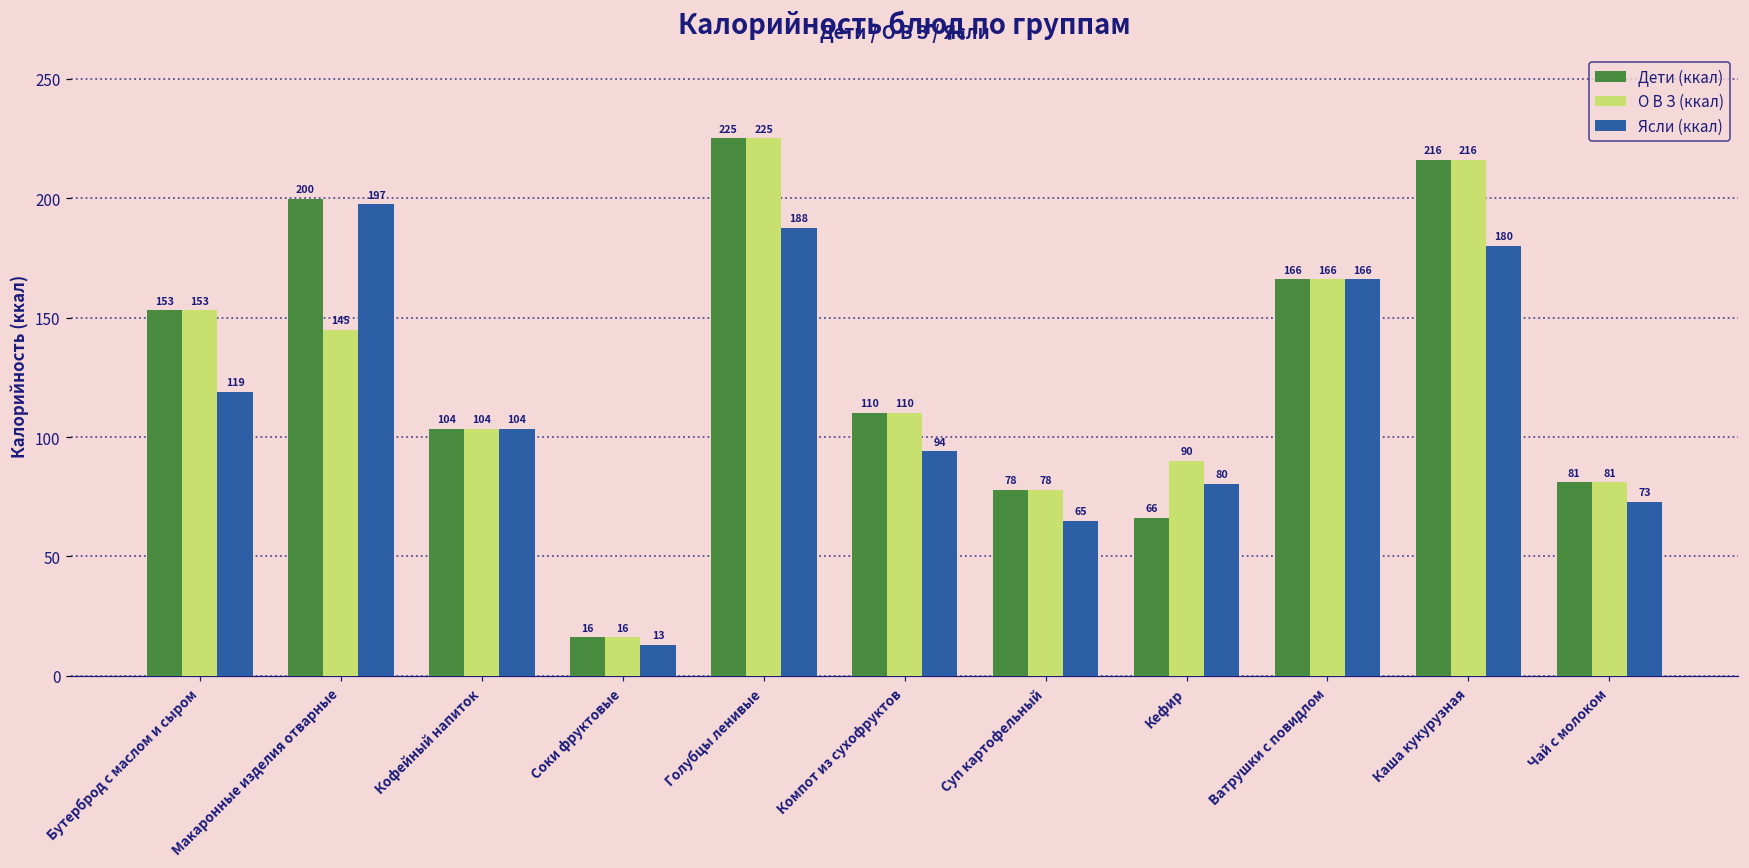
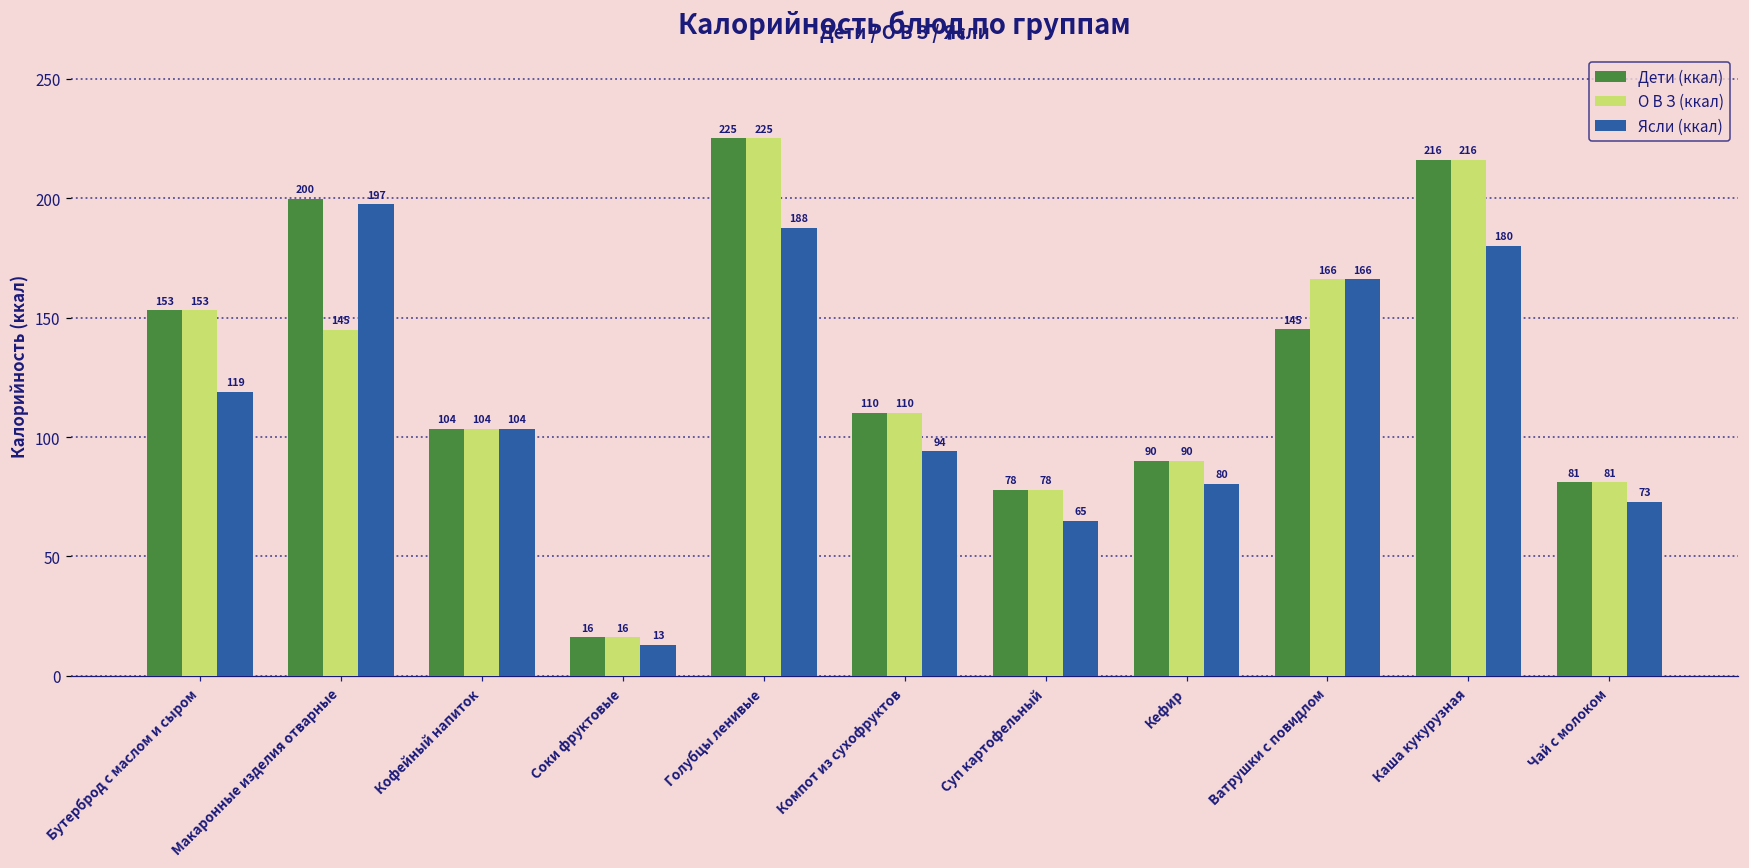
  {
    "Дети (ккал)": {
      "Бутерброд с маслом и сыром": 153,
      "Макаронные изделия отварные": 200,
      "Кофейный напиток": 104,
      "Соки фруктовые": 16,
      "Голубцы ленивые": 225,
      "Компот из сухофруктов": 110,
      "Суп картофельный": 78,
-     "Кефир": 66,
-     "Ватрушки с повидлом": 166,
+     "Кефир": 90,
+     "Ватрушки с повидлом": 145,
      "Каша кукурузная": 216,
      "Чай с молоком": 81
    },
    "О В З (ккал)": {
      "Бутерброд с маслом и сыром": 153,
      "Макаронные изделия отварные": 145,
      "Кофейный напиток": 104,
      "Соки фруктовые": 16,
      "Голубцы ленивые": 225,
      "Компот из сухофруктов": 110,
      "Суп картофельный": 78,
      "Кефир": 90,
      "Ватрушки с повидлом": 166,
      "Каша кукурузная": 216,
      "Чай с молоком": 81
    },
    "Ясли (ккал)": {
      "Бутерброд с маслом и сыром": 119,
      "Макаронные изделия отварные": 197,
      "Кофейный напиток": 104,
      "Соки фруктовые": 13,
      "Голубцы ленивые": 188,
      "Компот из сухофруктов": 94,
      "Суп картофельный": 65,
      "Кефир": 80,
      "Ватрушки с повидлом": 166,
      "Каша кукурузная": 180,
      "Чай с молоком": 73
    }
  }
